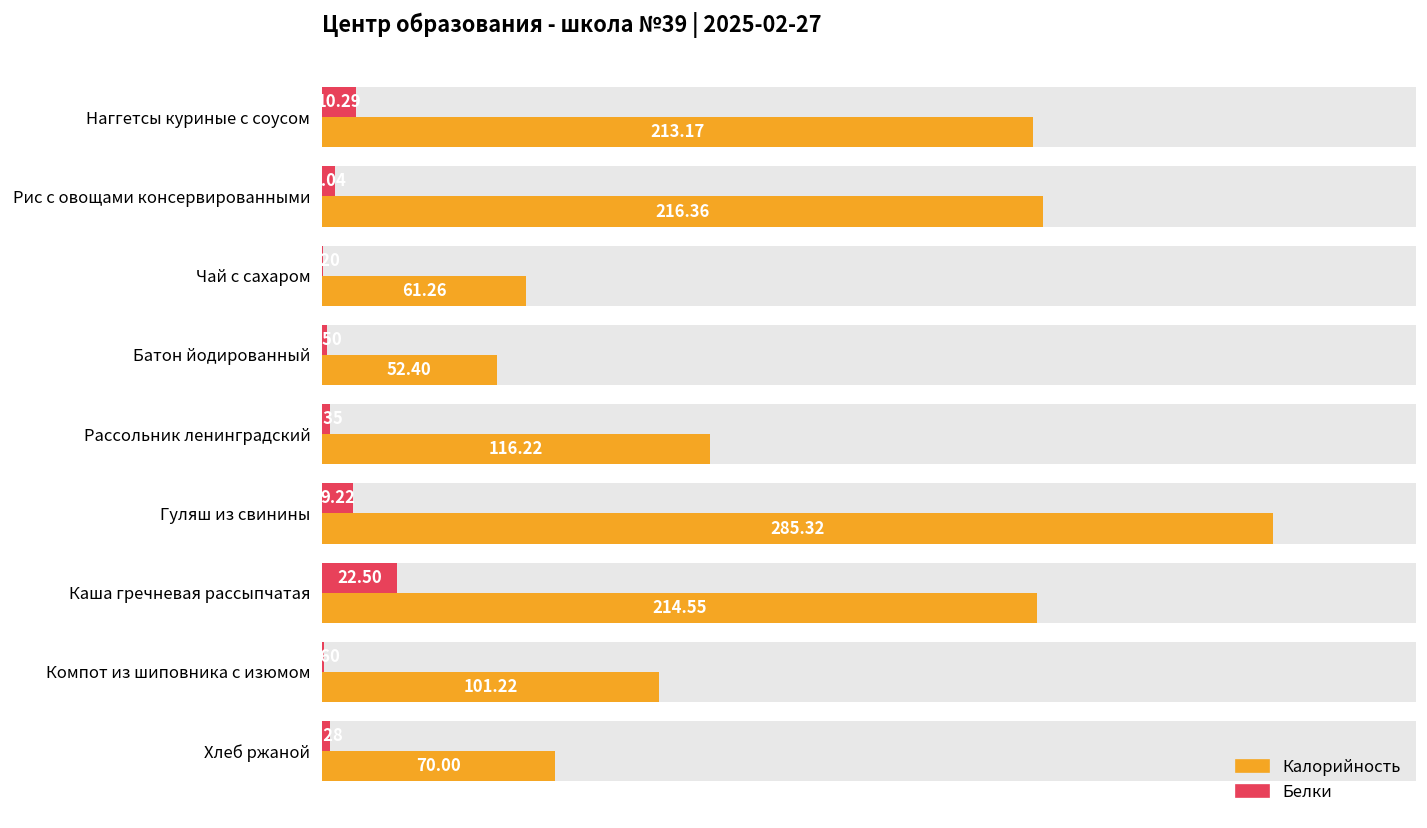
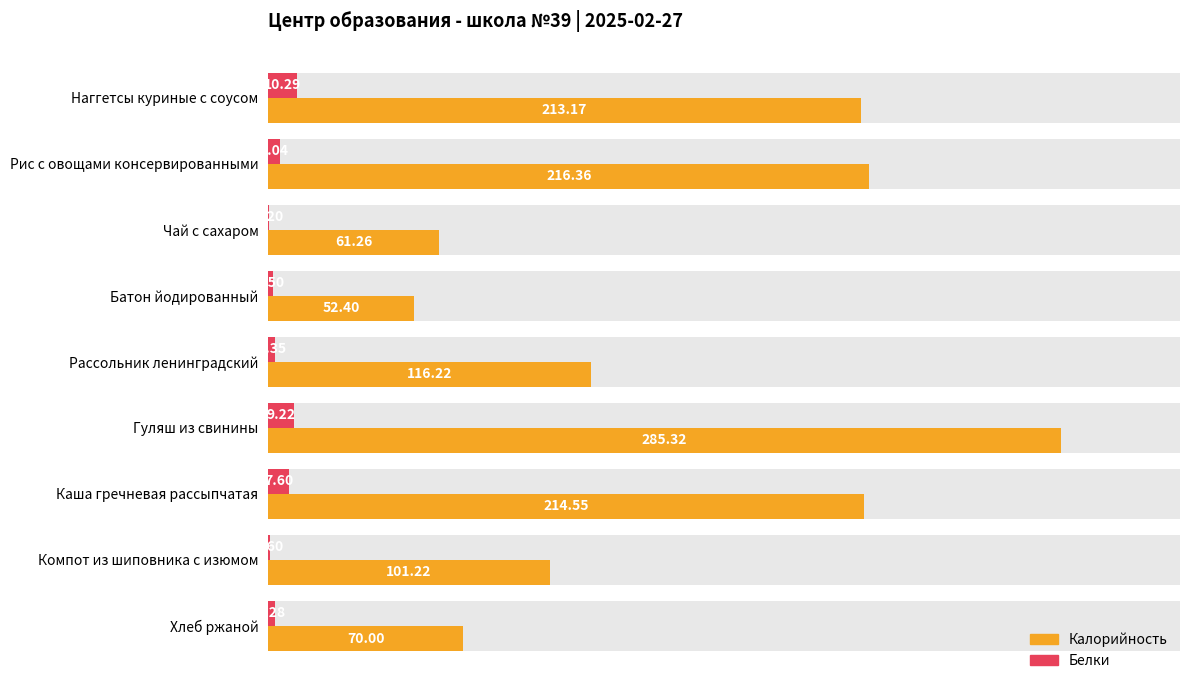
  {
    "Белки": {
-     "Каша гречневая рассыпчатая": 22.50
+     "Каша гречневая рассыпчатая": 7.60
    }
  }
